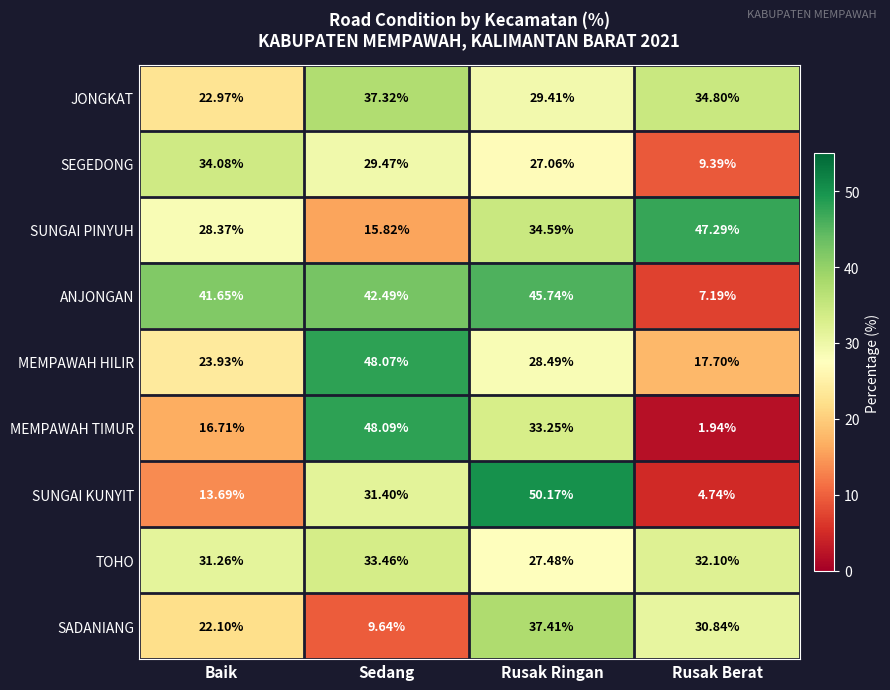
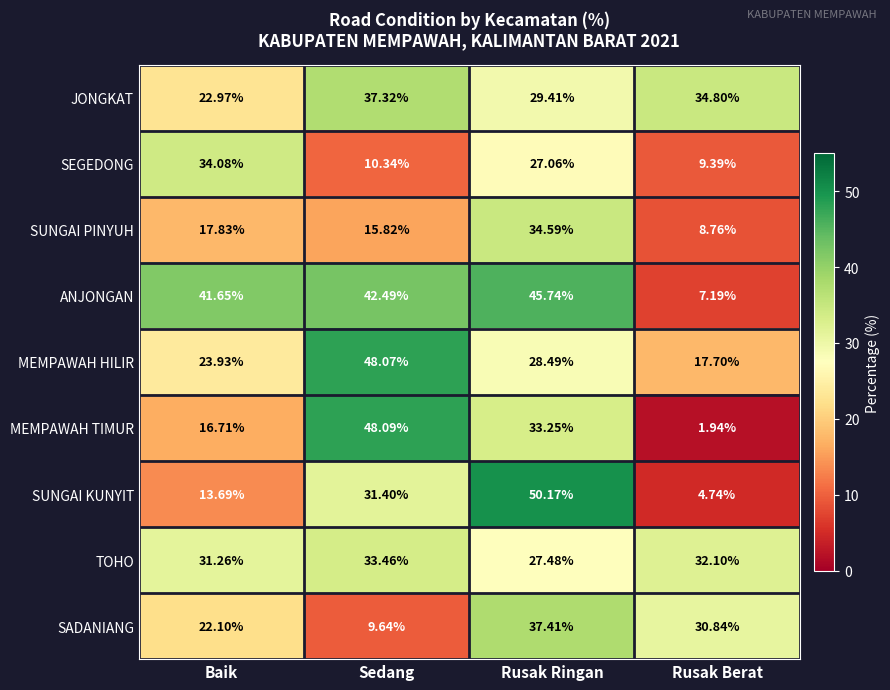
  {
    "JONGKAT": {
      "Baik": "22.97%",
      "Sedang": "37.32%",
      "Rusak Ringan": "29.41%",
      "Rusak Berat": "34.80%"
    },
    "SEGEDONG": {
      "Baik": "34.08%",
-     "Sedang": "29.47%",
+     "Sedang": "10.34%",
      "Rusak Ringan": "27.06%",
      "Rusak Berat": "9.39%"
    },
    "SUNGAI PINYUH": {
-     "Baik": "28.37%",
+     "Baik": "17.83%",
      "Sedang": "15.82%",
      "Rusak Ringan": "34.59%",
-     "Rusak Berat": "47.29%"
+     "Rusak Berat": "8.76%"
    },
    "ANJONGAN": {
      "Baik": "41.65%",
      "Sedang": "42.49%",
      "Rusak Ringan": "45.74%",
      "Rusak Berat": "7.19%"
    },
    "MEMPAWAH HILIR": {
      "Baik": "23.93%",
      "Sedang": "48.07%",
      "Rusak Ringan": "28.49%",
      "Rusak Berat": "17.70%"
    },
    "MEMPAWAH TIMUR": {
      "Baik": "16.71%",
      "Sedang": "48.09%",
      "Rusak Ringan": "33.25%",
      "Rusak Berat": "1.94%"
    },
    "SUNGAI KUNYIT": {
      "Baik": "13.69%",
      "Sedang": "31.40%",
      "Rusak Ringan": "50.17%",
      "Rusak Berat": "4.74%"
    },
    "TOHO": {
      "Baik": "31.26%",
      "Sedang": "33.46%",
      "Rusak Ringan": "27.48%",
      "Rusak Berat": "32.10%"
    },
    "SADANIANG": {
      "Baik": "22.10%",
      "Sedang": "9.64%",
      "Rusak Ringan": "37.41%",
      "Rusak Berat": "30.84%"
    }
  }
